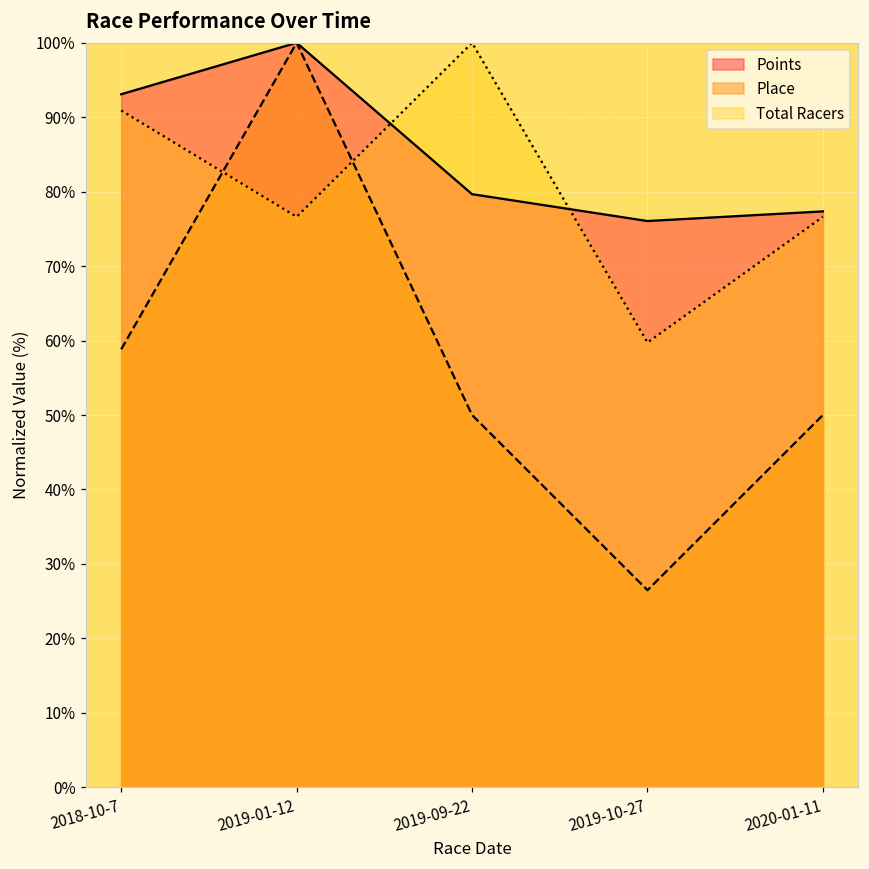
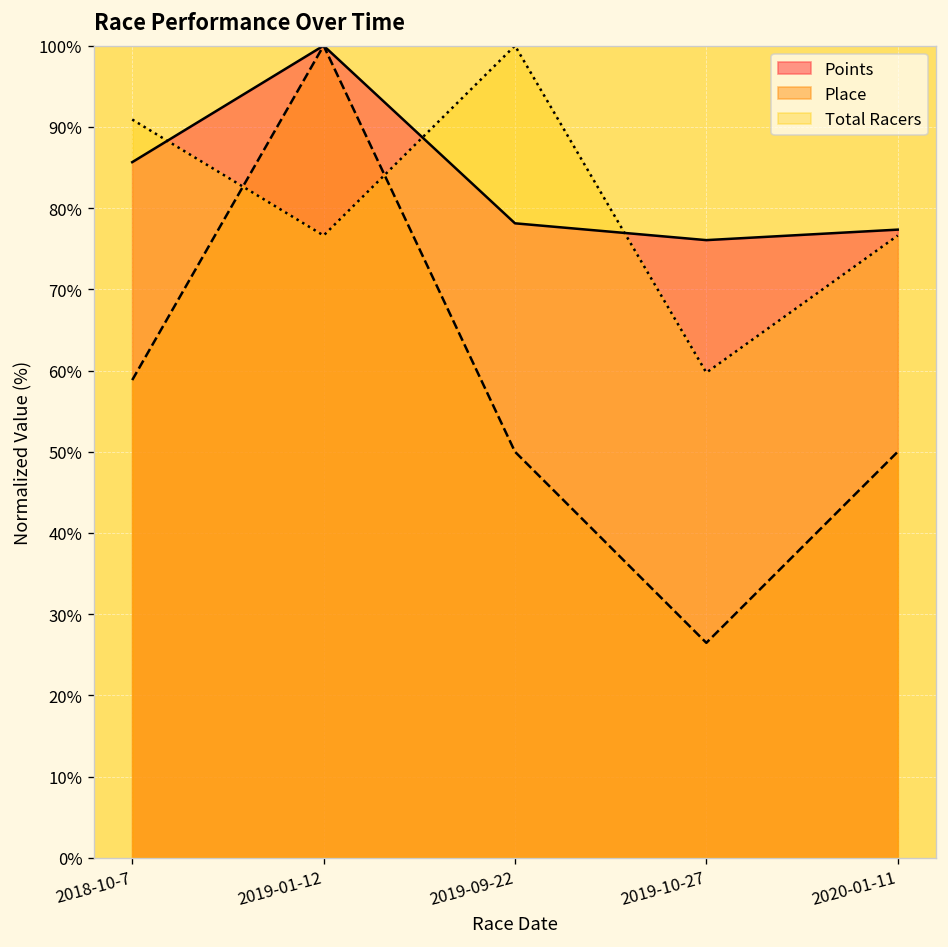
  {
    "Points": {
-     "2018-10-7": "93%",
-     "2019-09-22": "80%",
+     "2018-10-7": "86%",
+     "2019-09-22": "78%",
      "2019-10-27": "76%",
      "2020-01-11": "77%"
    }
  }
